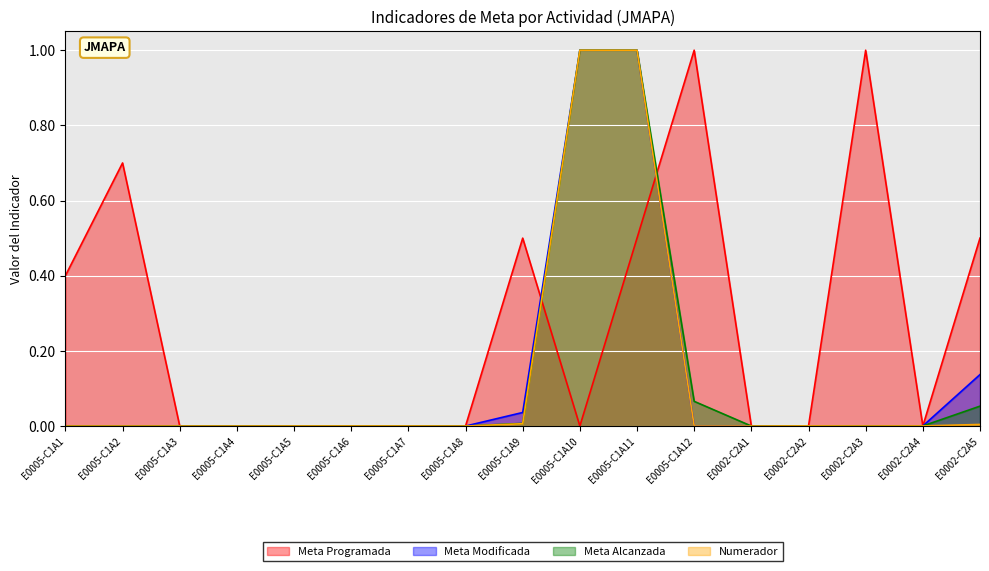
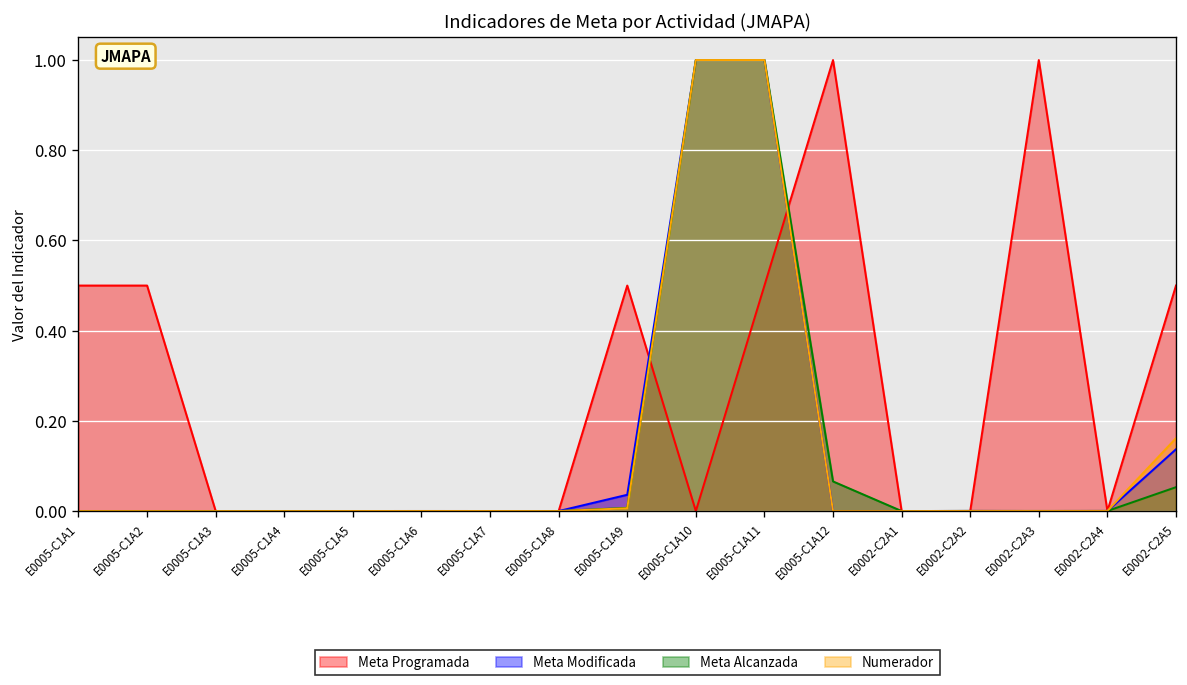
  {
    "Meta Programada": {
-     "E0005-C1A1": 0.4,
-     "E0005-C1A2": 0.7,
+     "E0005-C1A1": 0.5,
+     "E0005-C1A2": 0.5,
      "E0005-C1A9": 0.5,
      "E0005-C1A10": 0.0,
      "E0005-C1A11": 0.5,
      "E0005-C1A12": 1.0,
      "E0002-C2A3": 1.0,
      "E0002-C2A5": 0.5
    },
    "Meta Modificada": {
      "E0005-C1A9": 0.04,
      "E0002-C2A5": 0.14
    },
    "Meta Alcanzada": {
      "E0005-C1A12": 0.07,
      "E0002-C2A5": 0.05
    },
    "Numerador": {
-     "E0002-C2A5": 0.00
+     "E0002-C2A5": 0.16
    }
  }
